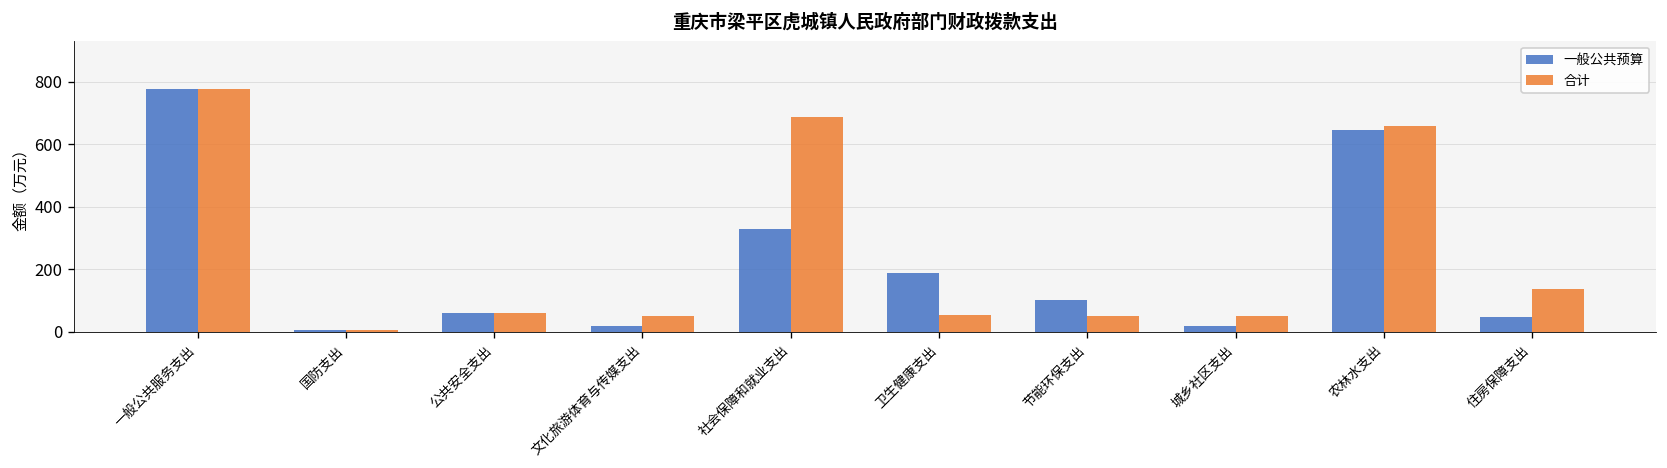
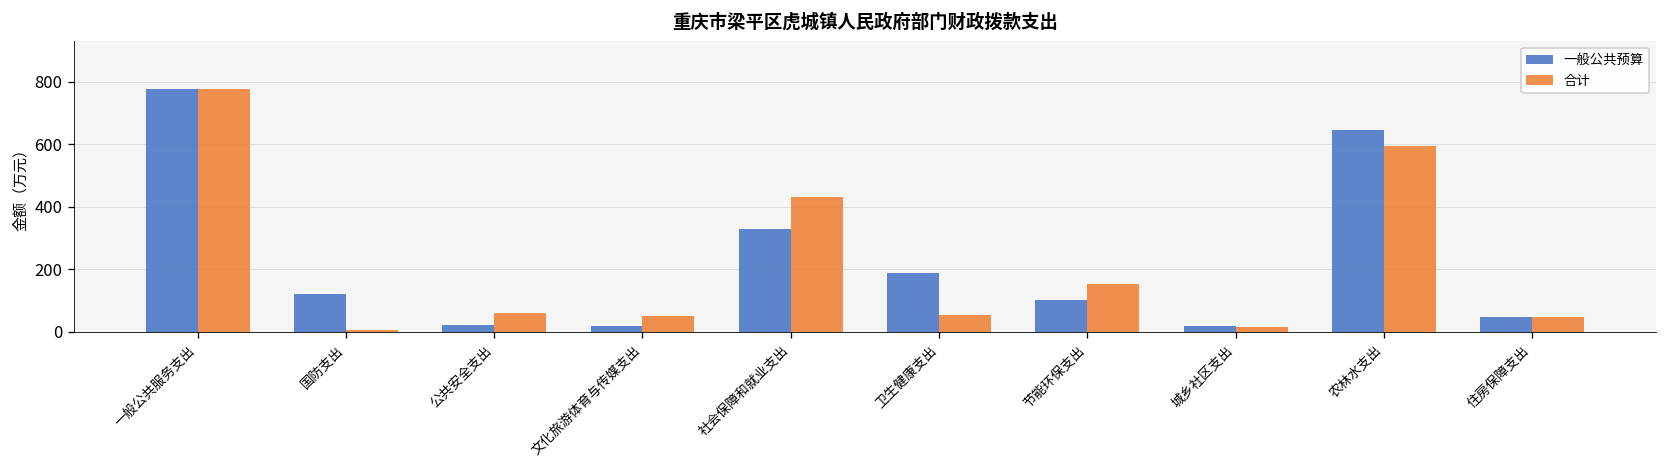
  {
    "一般公共预算": {
      "一般公共服务支出": 780,
-     "国防支出": 10,
-     "公共安全支出": 60,
+     "国防支出": 120,
+     "公共安全支出": 20,
      "文化旅游体育与传媒支出": 20,
      "社会保障和就业支出": 330,
      "卫生健康支出": 190,
      "节能环保支出": 100,
      "城乡社区支出": 20,
      "农林水支出": 640,
      "住房保障支出": 50
    },
    "合计": {
      "一般公共服务支出": 780,
      "公共安全支出": 60,
      "文化旅游体育与传媒支出": 50,
-     "社会保障和就业支出": 690,
+     "社会保障和就业支出": 430,
      "卫生健康支出": 50,
-     "节能环保支出": 50,
-     "城乡社区支出": 50,
-     "农林水支出": 660,
-     "住房保障支出": 140
+     "节能环保支出": 150,
+     "城乡社区支出": 20,
+     "农林水支出": 590,
+     "住房保障支出": 50
    }
  }
